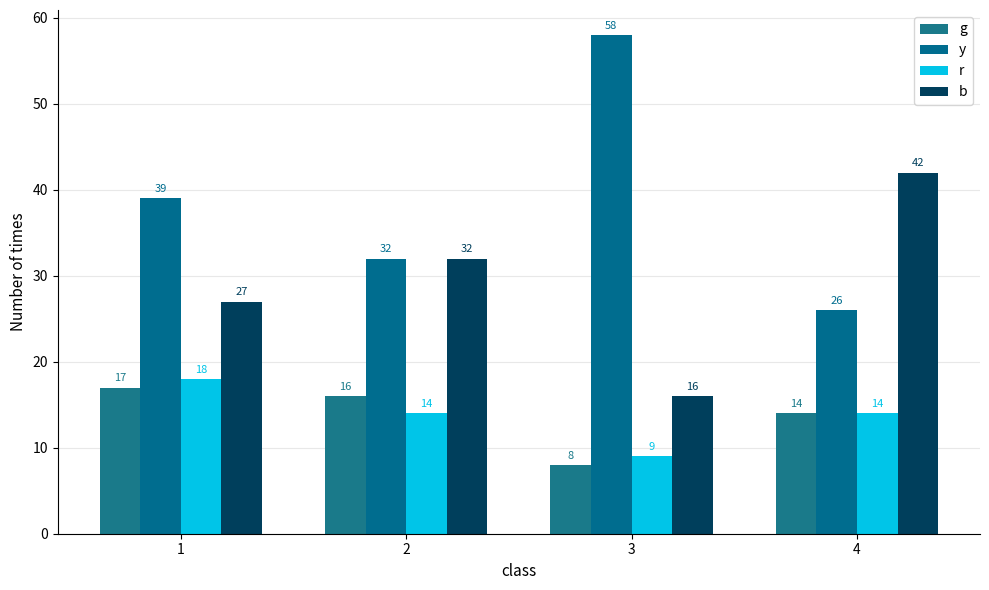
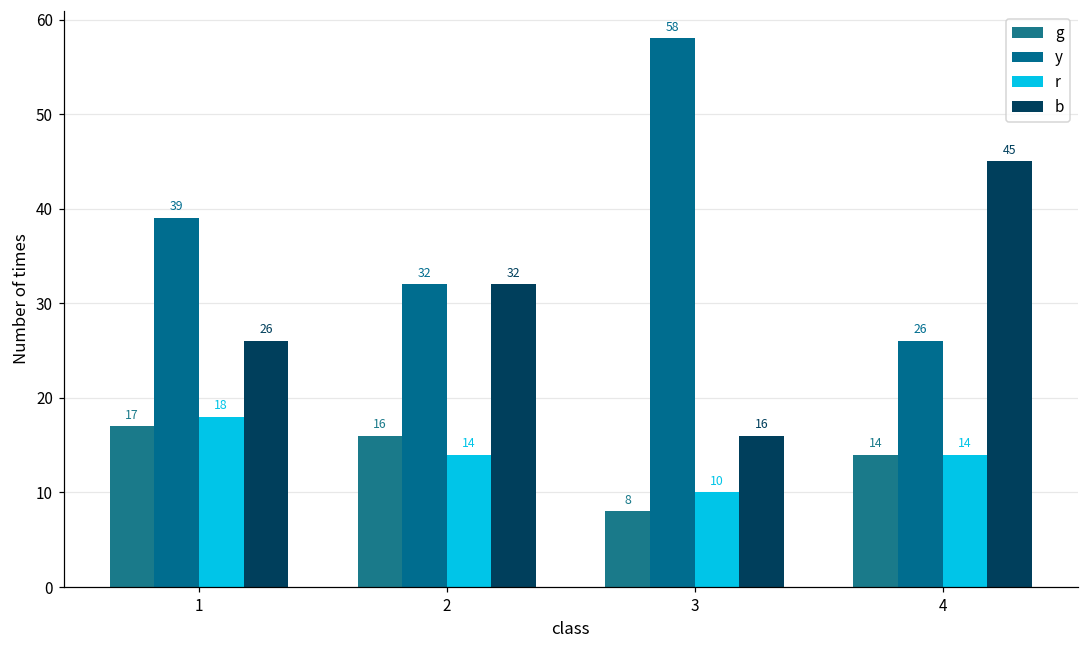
  {
    "r": {
      "1": 18,
      "2": 14,
-     "3": 9,
+     "3": 10,
      "4": 14
    },
    "b": {
-     "1": 27,
+     "1": 26,
      "2": 32,
      "3": 16,
-     "4": 42
+     "4": 45
    }
  }
